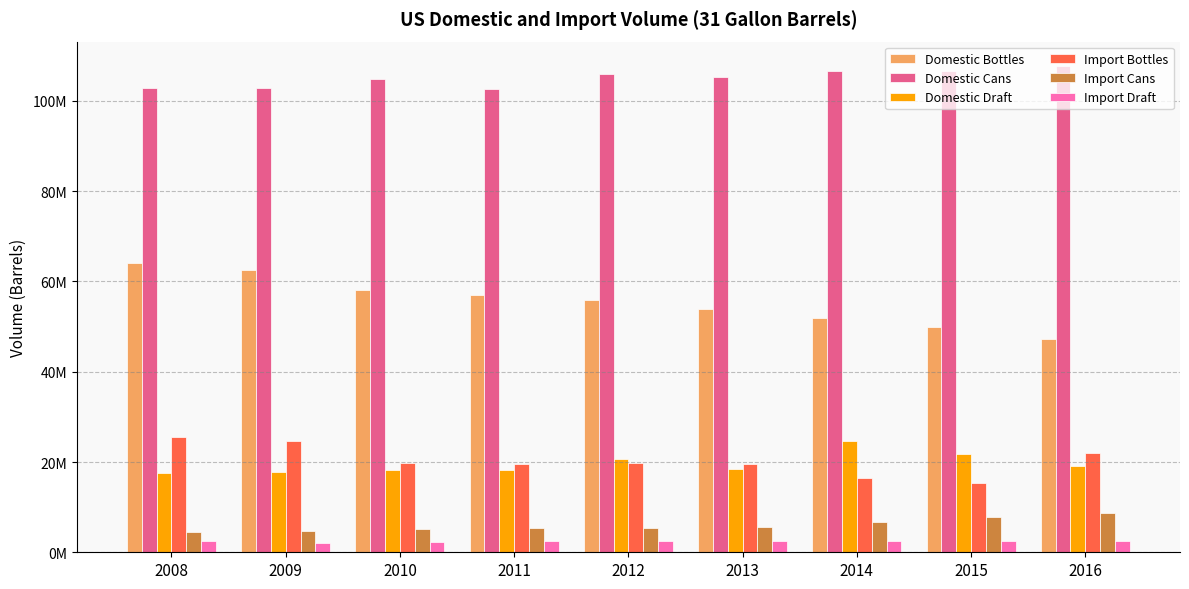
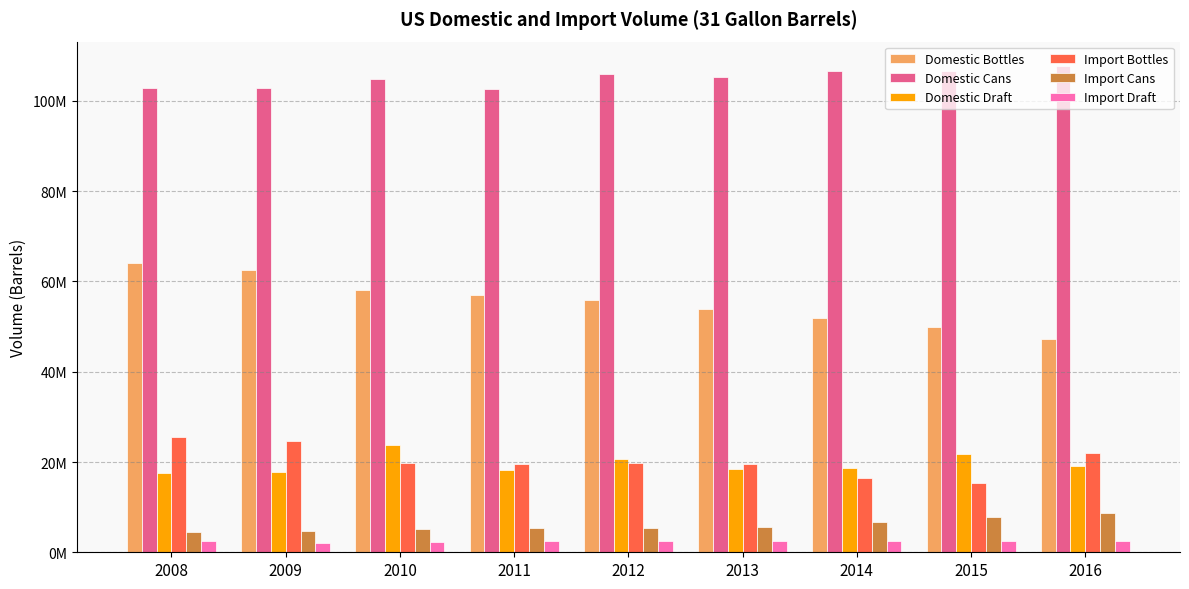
  {
    "Domestic Draft": {
      "2008": 18000000,
      "2009": 18000000,
-     "2010": 18000000,
+     "2010": 24000000,
      "2011": 18000000,
      "2012": 21000000,
      "2013": 19000000,
-     "2014": 25000000,
+     "2014": 19000000,
      "2015": 22000000,
      "2016": 19000000
    },
    "Import Bottles": {
      "2008": 26000000,
      "2009": 25000000,
      "2010": 20000000,
      "2011": 20000000,
      "2012": 20000000,
      "2013": 19000000,
      "2014": 17000000,
      "2015": 15000000,
      "2016": 22000000
    }
  }
